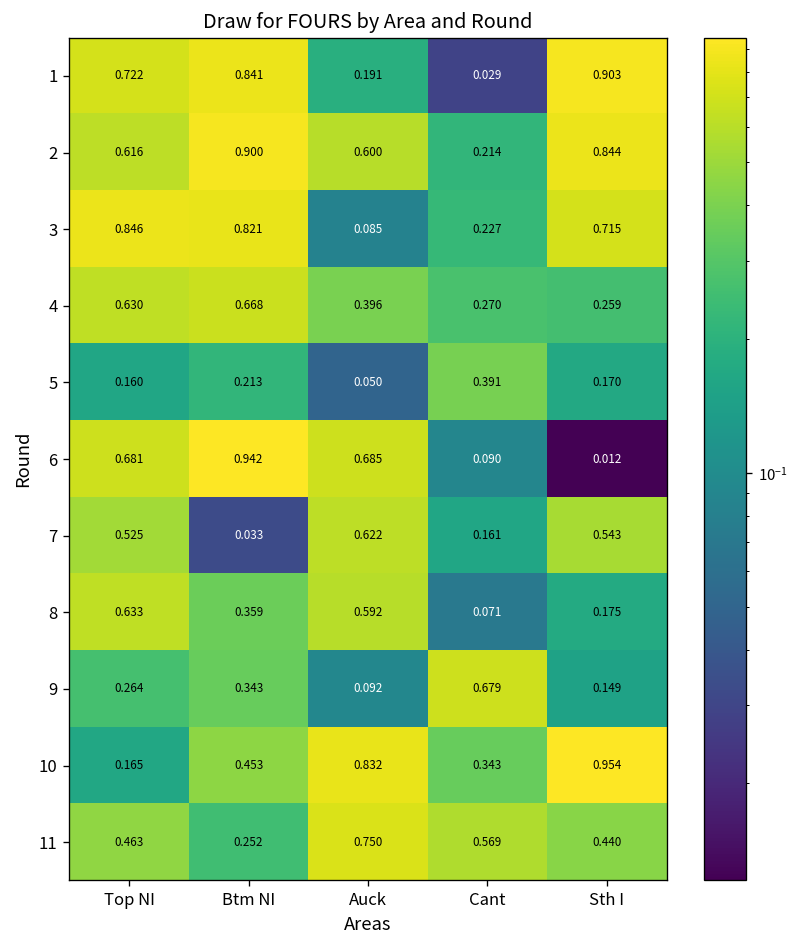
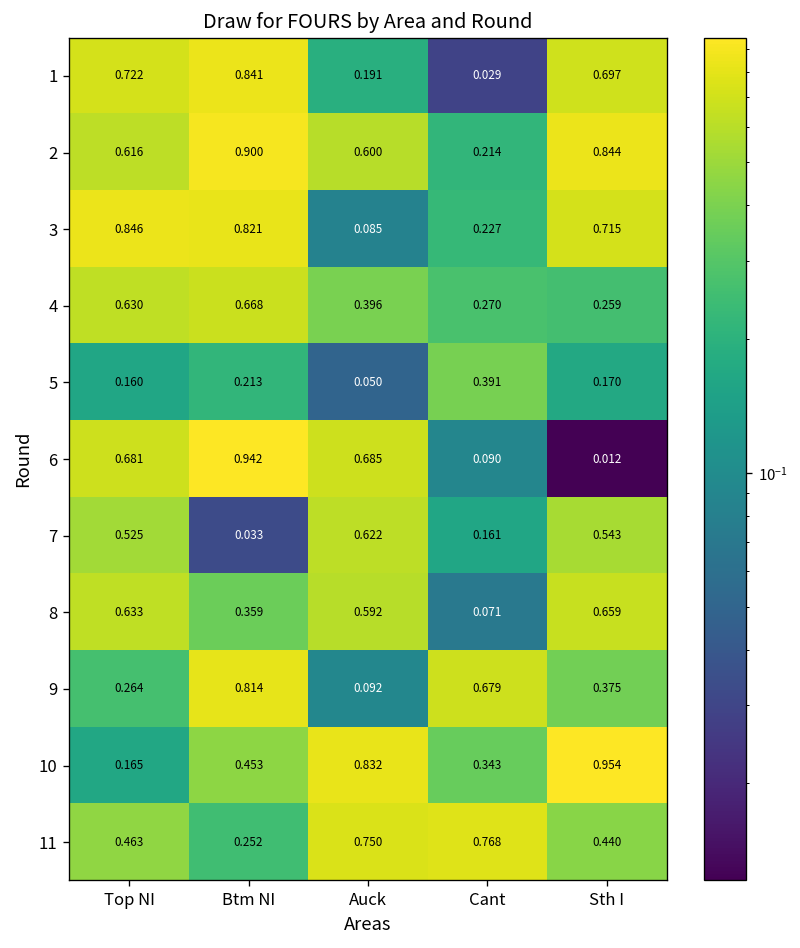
  {
    "1": {
      "Top NI": 0.722,
      "Btm NI": 0.841,
      "Auck": 0.191,
      "Cant": 0.029,
-     "Sth I": 0.903
+     "Sth I": 0.697
    },
    "2": {
      "Top NI": 0.616,
      "Btm NI": 0.900,
      "Auck": 0.600,
      "Cant": 0.214,
      "Sth I": 0.844
    },
    "3": {
      "Top NI": 0.846,
      "Btm NI": 0.821,
      "Auck": 0.085,
      "Cant": 0.227,
      "Sth I": 0.715
    },
    "4": {
      "Top NI": 0.630,
      "Btm NI": 0.668,
      "Auck": 0.396,
      "Cant": 0.270,
      "Sth I": 0.259
    },
    "5": {
      "Top NI": 0.160,
      "Btm NI": 0.213,
      "Auck": 0.050,
      "Cant": 0.391,
      "Sth I": 0.170
    },
    "6": {
      "Top NI": 0.681,
      "Btm NI": 0.942,
      "Auck": 0.685,
      "Cant": 0.090,
      "Sth I": 0.012
    },
    "7": {
      "Top NI": 0.525,
      "Btm NI": 0.033,
      "Auck": 0.622,
      "Cant": 0.161,
      "Sth I": 0.543
    },
    "8": {
      "Top NI": 0.633,
      "Btm NI": 0.359,
      "Auck": 0.592,
      "Cant": 0.071,
-     "Sth I": 0.175
+     "Sth I": 0.659
    },
    "9": {
      "Top NI": 0.264,
-     "Btm NI": 0.343,
+     "Btm NI": 0.814,
      "Auck": 0.092,
      "Cant": 0.679,
-     "Sth I": 0.149
+     "Sth I": 0.375
    },
    "10": {
      "Top NI": 0.165,
      "Btm NI": 0.453,
      "Auck": 0.832,
      "Cant": 0.343,
      "Sth I": 0.954
    },
    "11": {
      "Top NI": 0.463,
      "Btm NI": 0.252,
      "Auck": 0.750,
-     "Cant": 0.569,
+     "Cant": 0.768,
      "Sth I": 0.440
    }
  }
